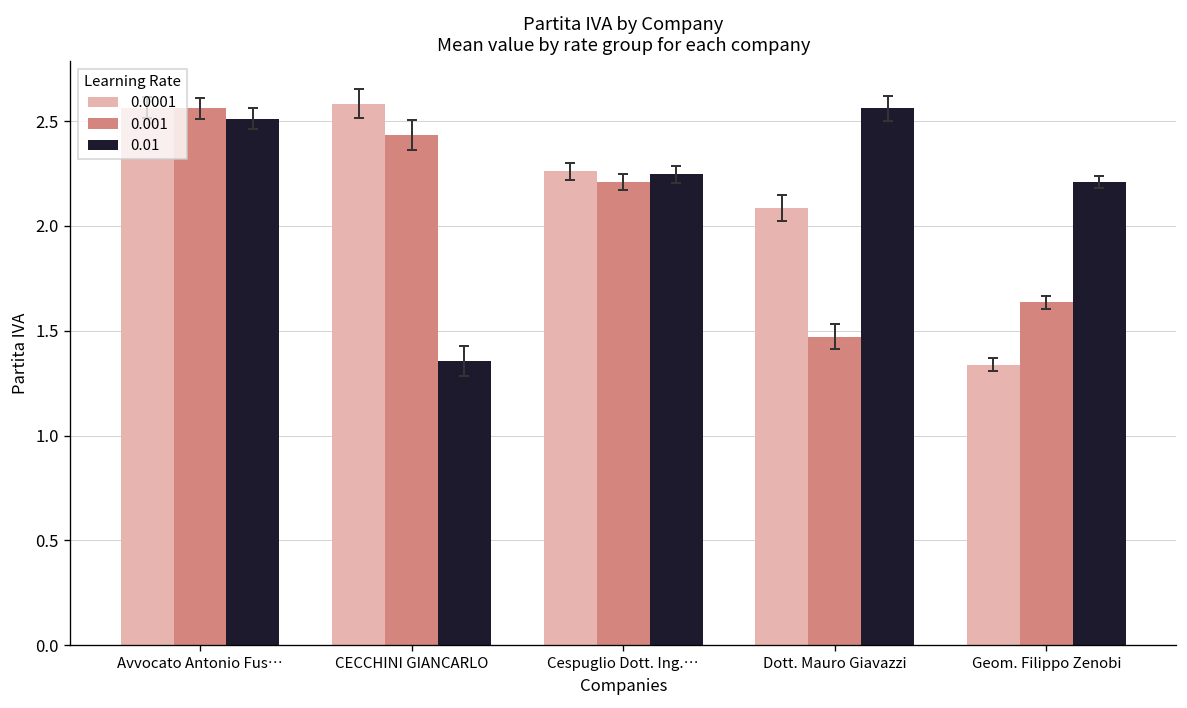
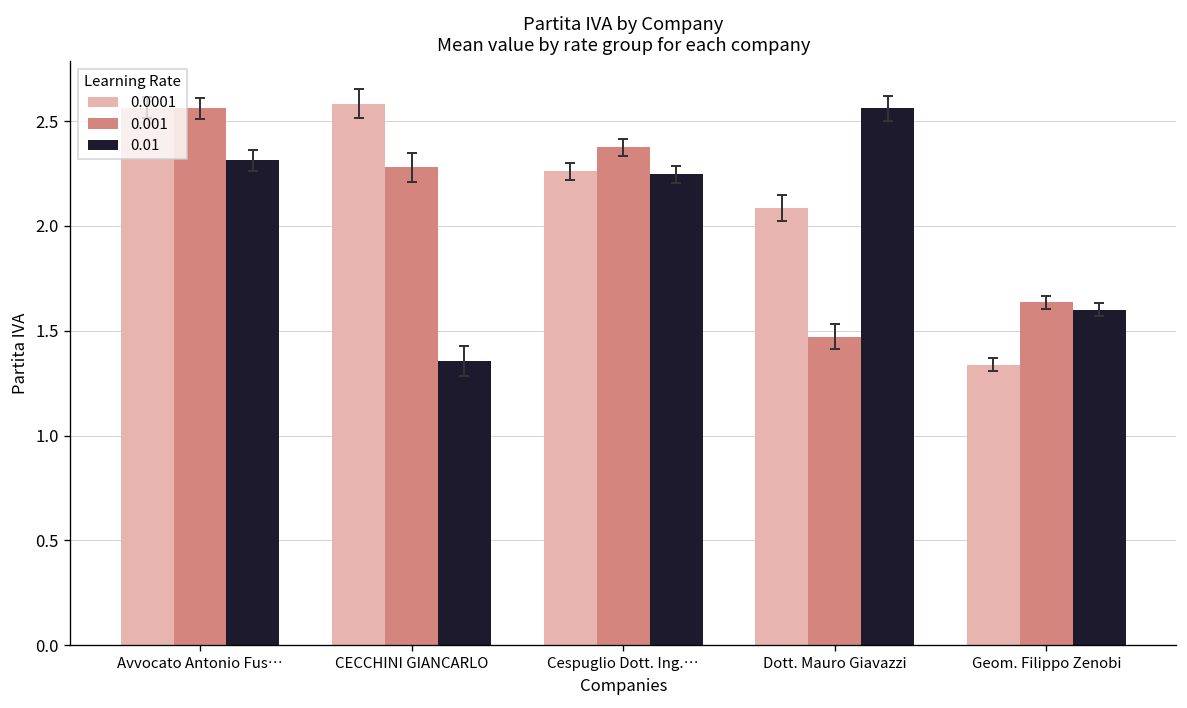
  {
    "0.0001": {
      "CECCHINI GIANCARLO": 2.58,
      "Cespuglio Dott. Ing.…": 2.26,
      "Dott. Mauro Giavazzi": 2.09,
      "Geom. Filippo Zenobi": 1.34
    },
    "0.001": {
      "Avvocato Antonio Fus…": 2.56,
-     "CECCHINI GIANCARLO": 2.43,
-     "Cespuglio Dott. Ing.…": 2.21,
+     "CECCHINI GIANCARLO": 2.28,
+     "Cespuglio Dott. Ing.…": 2.38,
      "Dott. Mauro Giavazzi": 1.47,
      "Geom. Filippo Zenobi": 1.63
    },
    "0.01": {
-     "Avvocato Antonio Fus…": 2.51,
+     "Avvocato Antonio Fus…": 2.31,
      "CECCHINI GIANCARLO": 1.36,
      "Cespuglio Dott. Ing.…": 2.25,
      "Dott. Mauro Giavazzi": 2.56,
-     "Geom. Filippo Zenobi": 2.21
+     "Geom. Filippo Zenobi": 1.60
    }
  }
